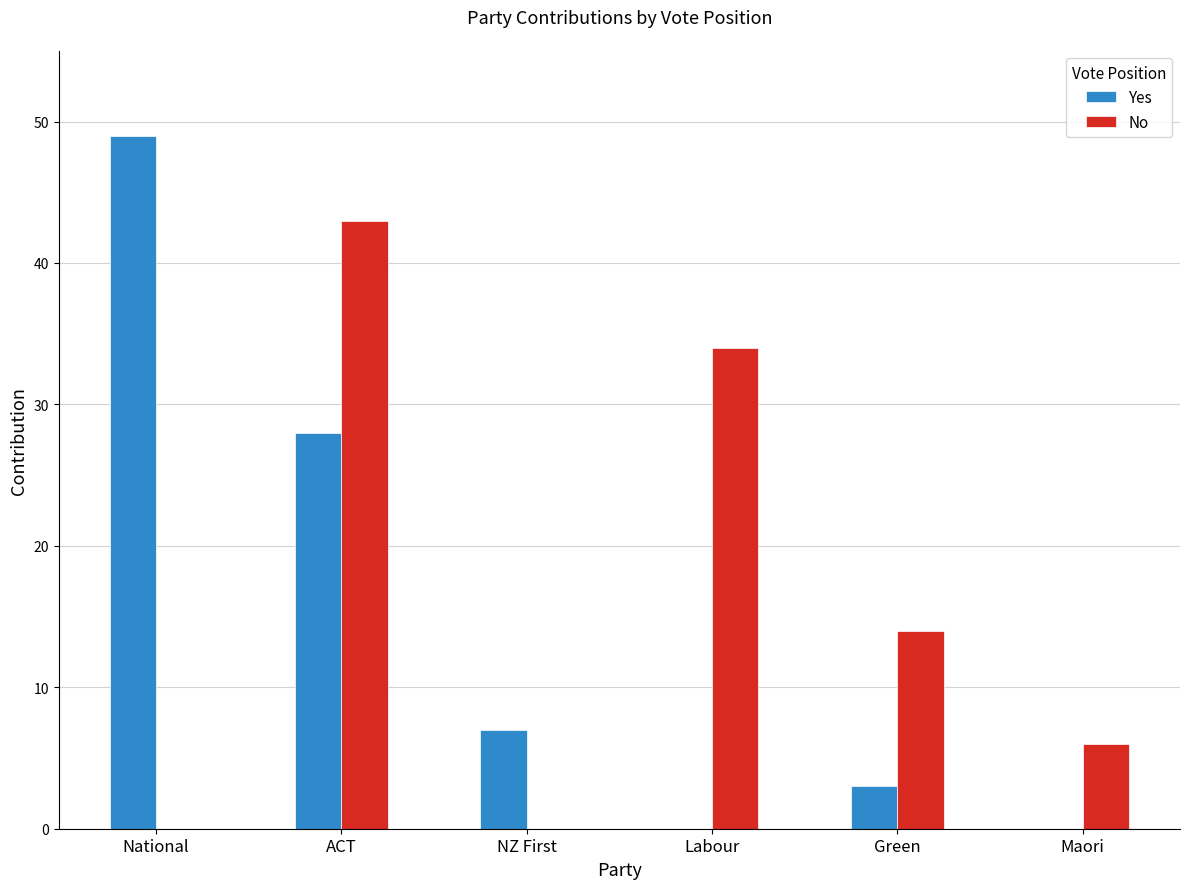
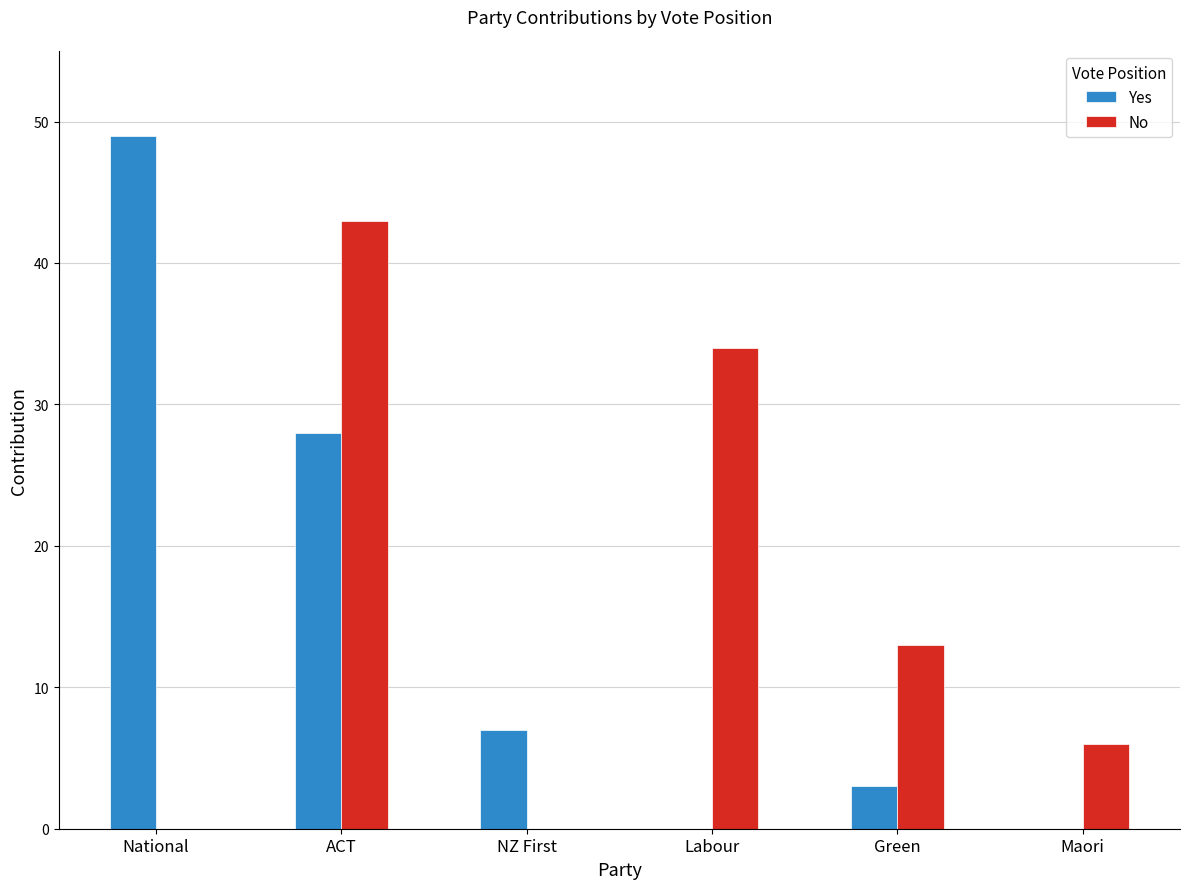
  {
    "Yes": {
      "National": 49,
      "ACT": 28,
      "NZ First": 7,
      "Labour": 0,
      "Green": 3,
      "Maori": 0
    },
    "No": {
      "National": 0,
      "ACT": 43,
      "NZ First": 0,
      "Labour": 34,
-     "Green": 14,
+     "Green": 13,
      "Maori": 6
    }
  }
